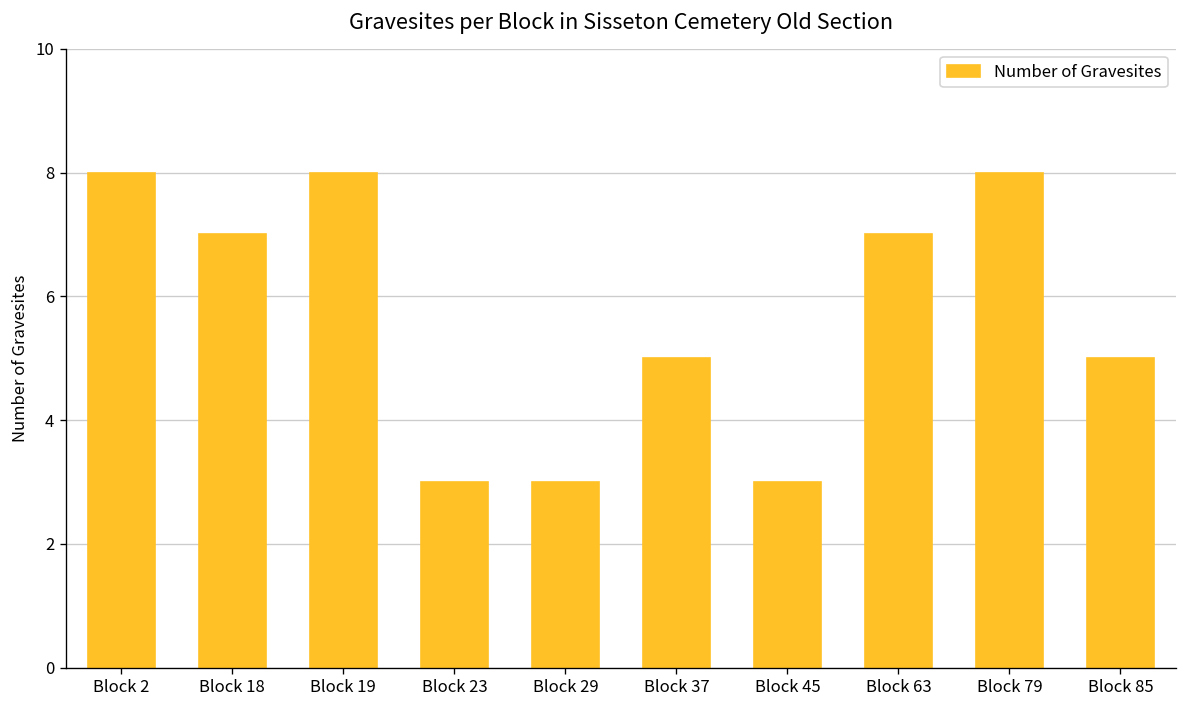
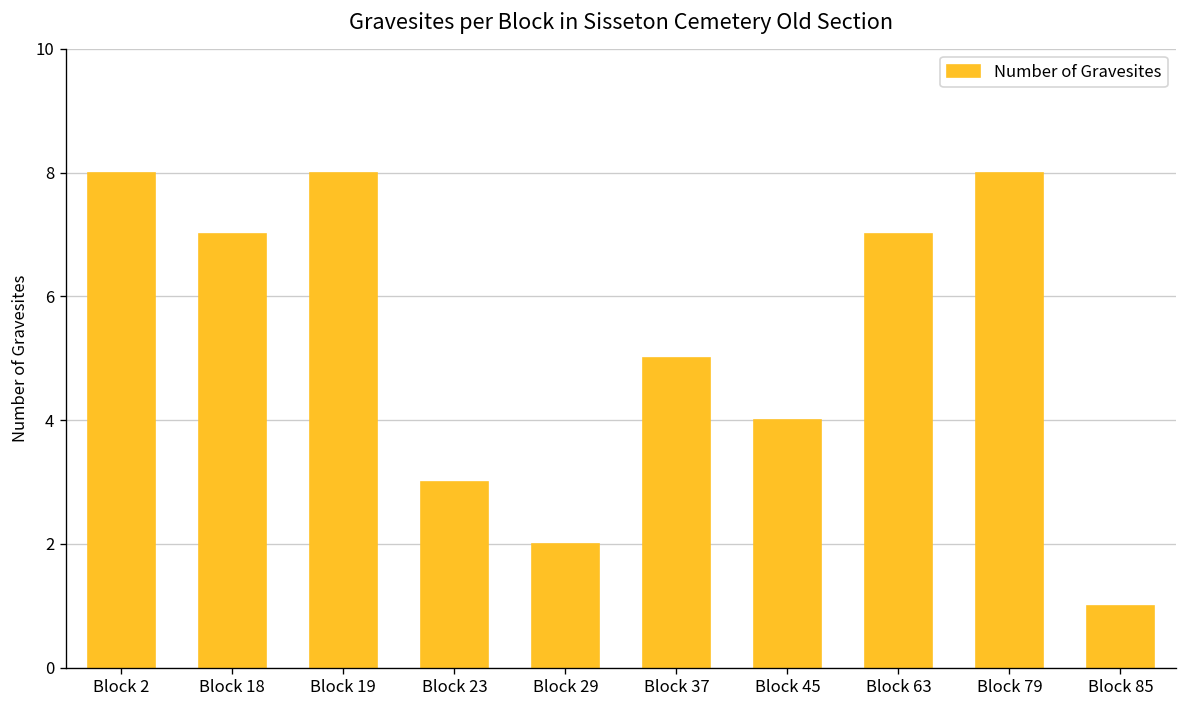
  {
    "Block 2": 8,
    "Block 18": 7,
    "Block 19": 8,
    "Block 23": 3,
-   "Block 29": 3,
+   "Block 29": 2,
    "Block 37": 5,
-   "Block 45": 3,
+   "Block 45": 4,
    "Block 63": 7,
    "Block 79": 8,
-   "Block 85": 5
+   "Block 85": 1
  }
